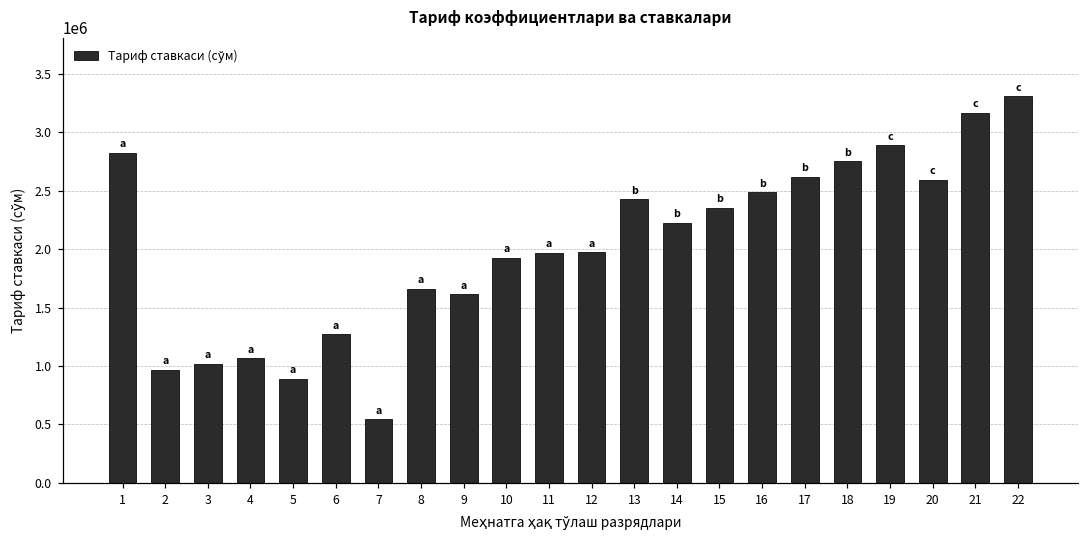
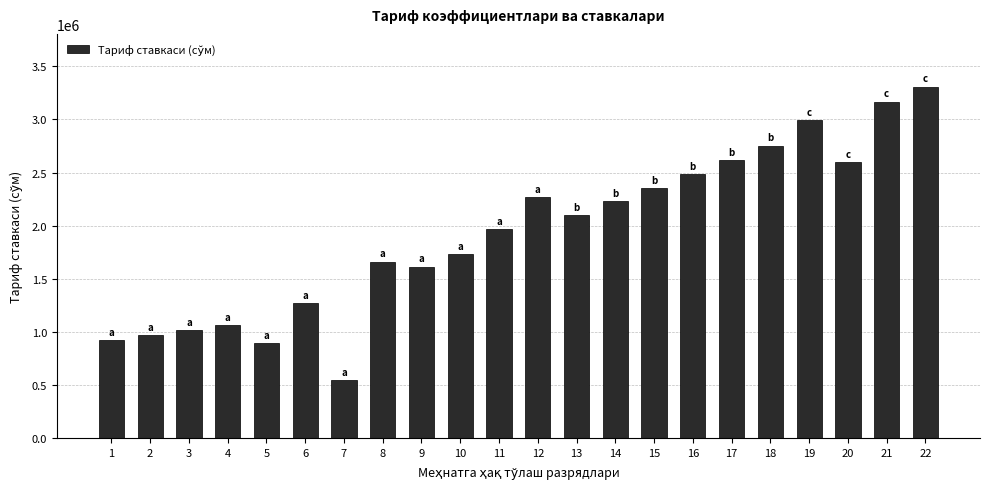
  {
-   "1": 2830000,
+   "1": 920000,
    "2": 970000,
    "3": 1020000,
    "4": 1070000,
    "5": 890000,
    "6": 1270000,
    "7": 540000,
    "8": 1660000,
    "9": 1610000,
-   "10": 1930000,
+   "10": 1730000,
    "11": 1970000,
-   "12": 1980000,
-   "13": 2430000,
+   "12": 2270000,
+   "13": 2100000,
    "14": 2230000,
    "15": 2360000,
    "16": 2490000,
    "17": 2620000,
    "18": 2750000,
-   "19": 2890000,
+   "19": 3000000,
    "20": 2600000,
    "21": 3170000,
    "22": 3310000
  }
